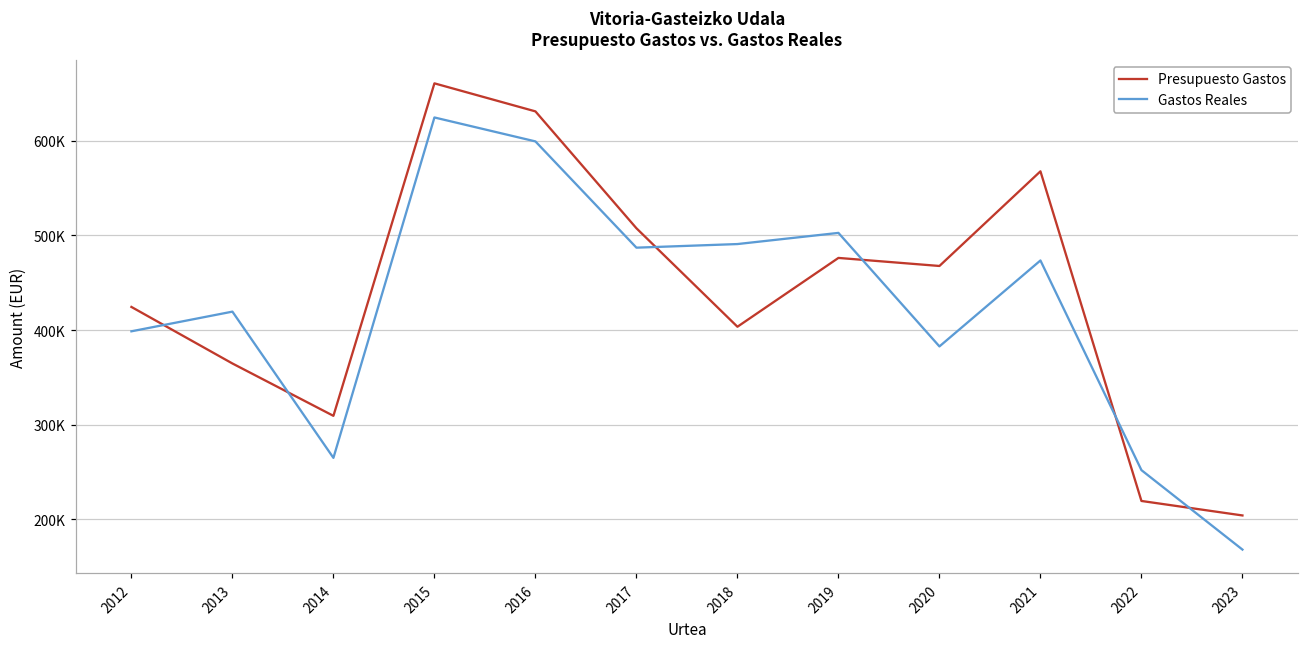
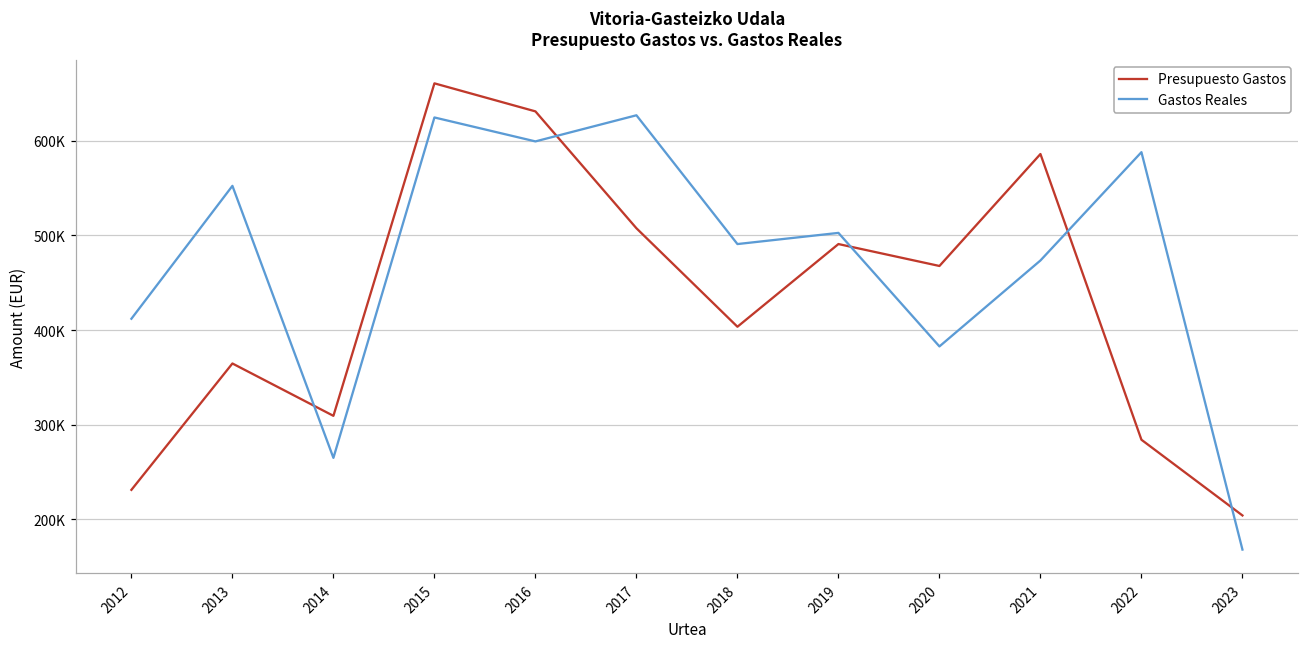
  {
    "Presupuesto Gastos": {
-     "2012": 420000,
+     "2012": 230000,
      "2013": 360000,
      "2014": 310000,
      "2015": 660000,
      "2016": 630000,
      "2017": 510000,
      "2018": 400000,
-     "2019": 480000,
+     "2019": 490000,
      "2020": 470000,
-     "2021": 570000,
-     "2022": 220000,
+     "2021": 590000,
+     "2022": 280000,
      "2023": 200000
    },
    "Gastos Reales": {
-     "2012": 400000,
-     "2013": 420000,
+     "2012": 410000,
+     "2013": 550000,
      "2014": 260000,
      "2015": 620000,
      "2016": 600000,
-     "2017": 490000,
+     "2017": 630000,
      "2018": 490000,
      "2019": 500000,
      "2020": 380000,
      "2021": 470000,
-     "2022": 250000,
+     "2022": 590000,
      "2023": 170000
    }
  }
